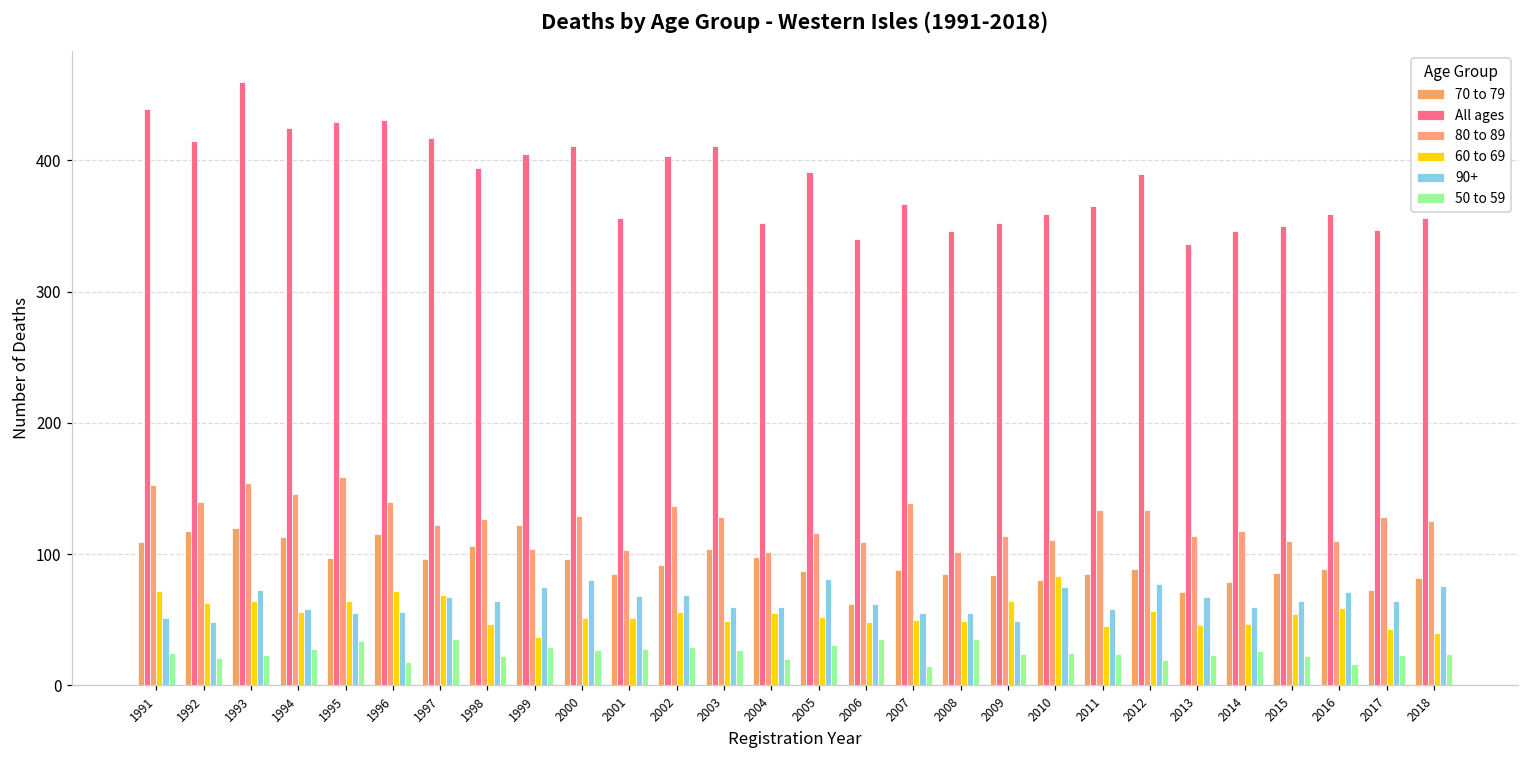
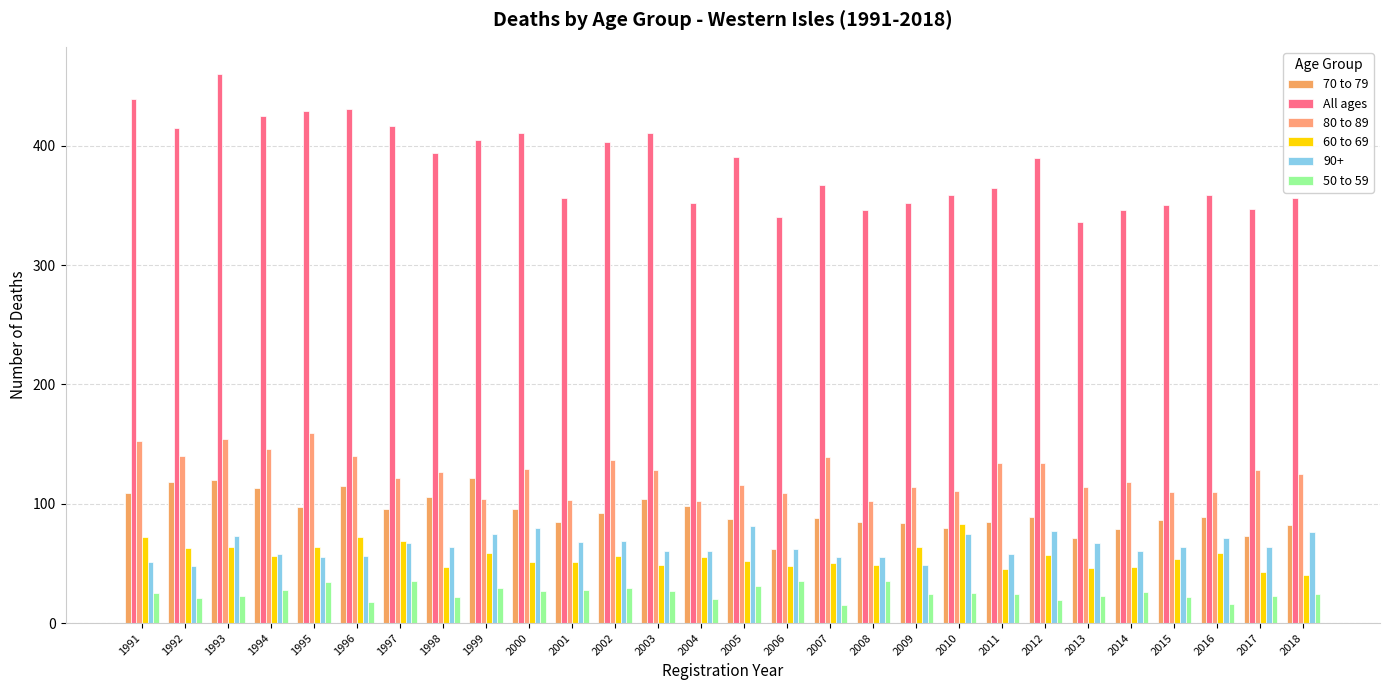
  {
    "60 to 69": {
      "1991": 72,
      "1992": 63,
      "1993": 64,
      "1994": 56,
      "1995": 64,
      "1996": 72,
      "1997": 69,
      "1998": 47,
-     "1999": 37,
+     "1999": 59,
      "2000": 51,
      "2001": 51,
      "2002": 56,
      "2003": 49,
      "2004": 55,
      "2005": 52,
      "2006": 48,
      "2007": 50,
      "2008": 49,
      "2009": 64,
      "2010": 83,
      "2011": 45,
      "2012": 57,
      "2013": 46,
      "2014": 47,
      "2015": 54,
      "2016": 59,
      "2017": 43,
      "2018": 40
    },
    "90+": {
      "1991": 51,
      "1992": 48,
      "1993": 73,
      "1994": 58,
      "1995": 55,
      "1996": 56,
      "1997": 67,
      "1998": 64,
      "1999": 75,
      "2000": 80,
      "2001": 68,
      "2002": 69,
      "2003": 60,
      "2004": 60,
      "2005": 81,
      "2006": 62,
      "2007": 55,
      "2008": 55,
      "2009": 49,
      "2010": 75,
      "2011": 58,
      "2012": 77,
      "2013": 67,
      "2014": 60,
      "2015": 64,
      "2016": 71,
      "2017": 64,
      "2018": 76
    },
    "50 to 59": {
      "1991": 25,
      "1992": 21,
      "1993": 23,
      "1994": 28,
      "1995": 34,
      "1996": 18,
      "1997": 35,
      "1998": 22,
      "1999": 29,
      "2000": 27,
      "2001": 28,
      "2002": 29,
      "2003": 27,
      "2004": 20,
      "2005": 31,
      "2006": 35,
      "2007": 15,
      "2008": 35,
      "2009": 24,
      "2010": 25,
      "2011": 24,
      "2012": 19,
      "2013": 23,
      "2014": 26,
      "2015": 22,
      "2016": 16,
      "2017": 23,
      "2018": 24
    }
  }
